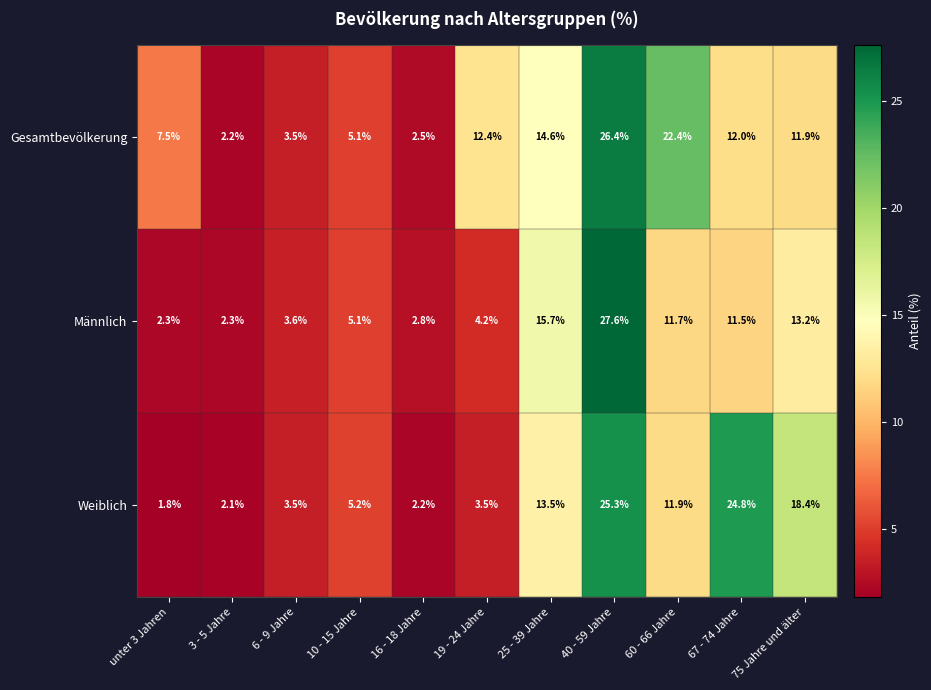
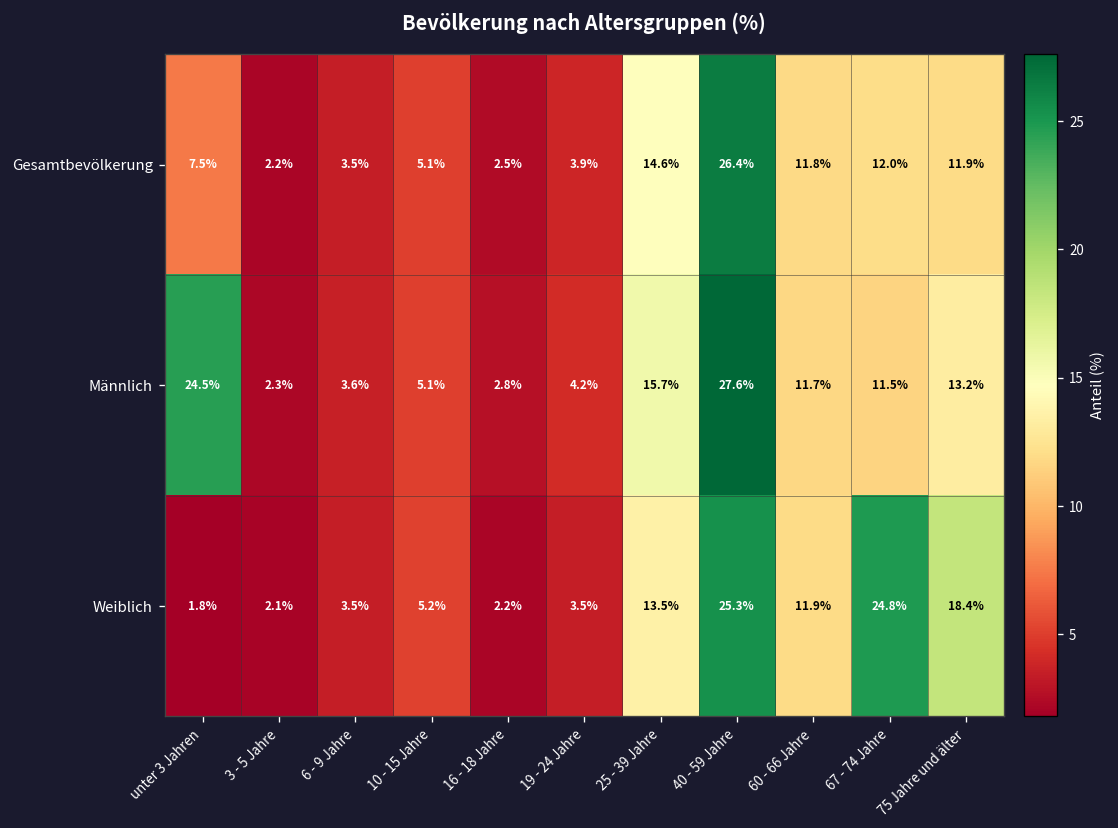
  {
    "Gesamtbevölkerung": {
      "unter 3 Jahren": "7.5%",
      "3 - 5 Jahre": "2.2%",
      "6 - 9 Jahre": "3.5%",
      "10 - 15 Jahre": "5.1%",
      "16 - 18 Jahre": "2.5%",
-     "19 - 24 Jahre": "12.4%",
+     "19 - 24 Jahre": "3.9%",
      "25 - 39 Jahre": "14.6%",
      "40 - 59 Jahre": "26.4%",
-     "60 - 66 Jahre": "22.4%",
+     "60 - 66 Jahre": "11.8%",
      "67 - 74 Jahre": "12.0%",
      "75 Jahre und älter": "11.9%"
    },
    "Männlich": {
-     "unter 3 Jahren": "2.3%",
+     "unter 3 Jahren": "24.5%",
      "3 - 5 Jahre": "2.3%",
      "6 - 9 Jahre": "3.6%",
      "10 - 15 Jahre": "5.1%",
      "16 - 18 Jahre": "2.8%",
      "19 - 24 Jahre": "4.2%",
      "25 - 39 Jahre": "15.7%",
      "40 - 59 Jahre": "27.6%",
      "60 - 66 Jahre": "11.7%",
      "67 - 74 Jahre": "11.5%",
      "75 Jahre und älter": "13.2%"
    },
    "Weiblich": {
      "unter 3 Jahren": "1.8%",
      "3 - 5 Jahre": "2.1%",
      "6 - 9 Jahre": "3.5%",
      "10 - 15 Jahre": "5.2%",
      "16 - 18 Jahre": "2.2%",
      "19 - 24 Jahre": "3.5%",
      "25 - 39 Jahre": "13.5%",
      "40 - 59 Jahre": "25.3%",
      "60 - 66 Jahre": "11.9%",
      "67 - 74 Jahre": "24.8%",
      "75 Jahre und älter": "18.4%"
    }
  }
